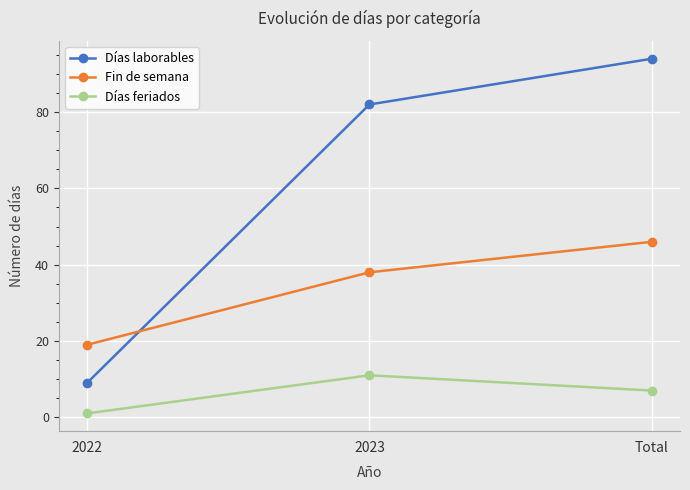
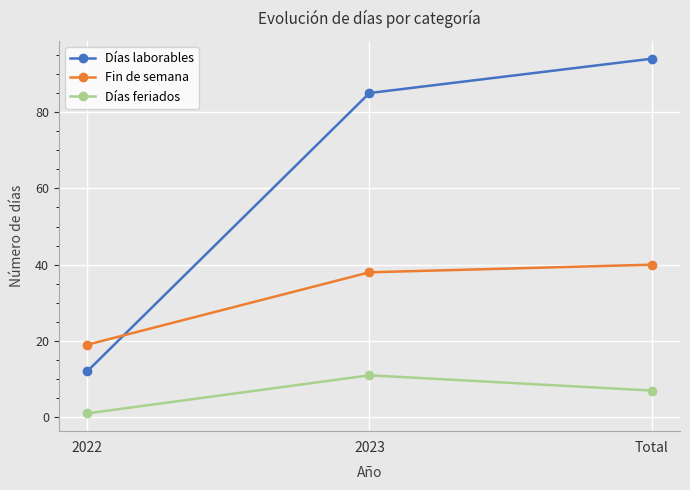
  {
    "Días laborables": {
-     "2022": 9,
-     "2023": 82,
+     "2022": 12,
+     "2023": 85,
      "Total": 94
    },
    "Fin de semana": {
      "2022": 19,
      "2023": 38,
-     "Total": 46
+     "Total": 40
    },
    "Días feriados": {
      "2022": 1,
      "2023": 11,
      "Total": 7
    }
  }
